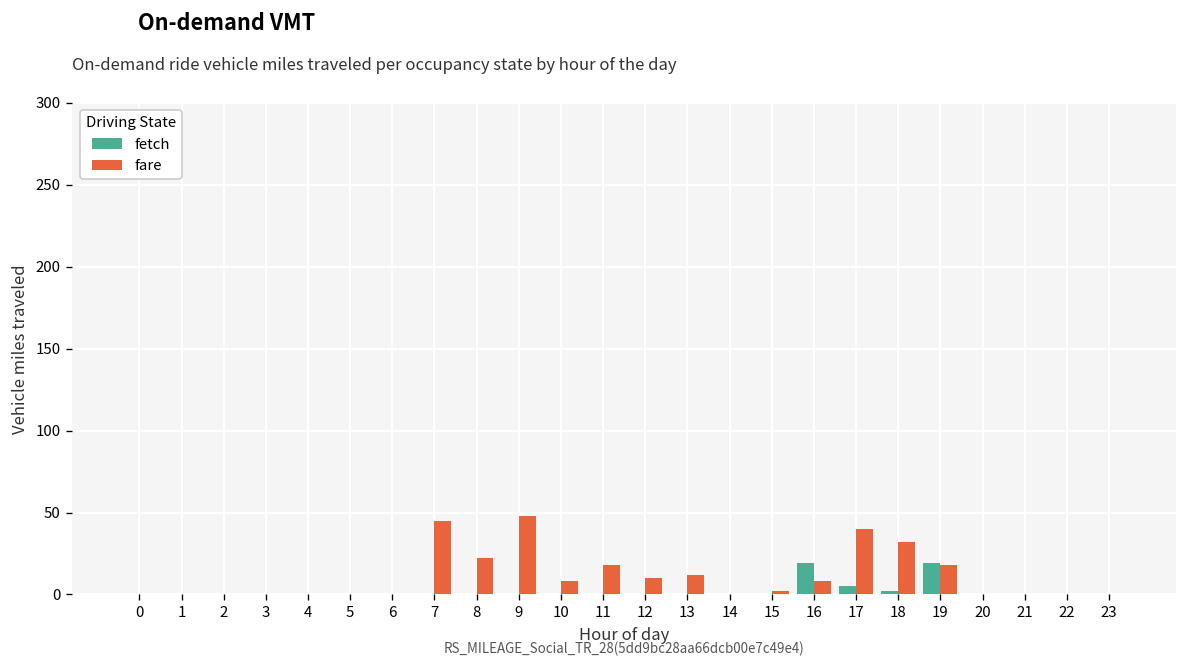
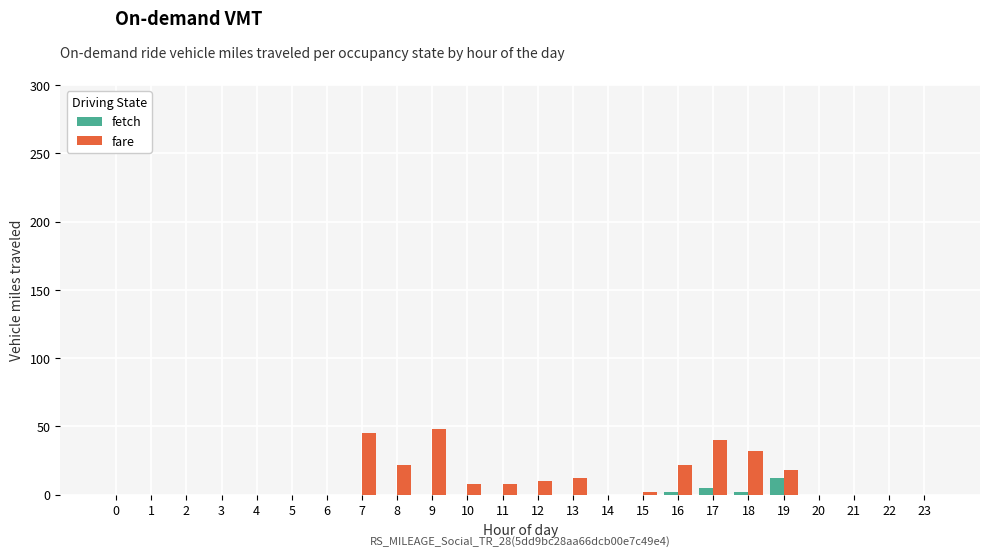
  {
    "fetch": {
      "0": 0,
      "1": 0,
      "2": 0,
      "3": 0,
      "4": 0,
      "5": 0,
      "6": 0,
      "7": 0,
      "8": 0,
      "9": 0,
      "10": 0,
      "11": 0,
      "12": 0,
      "13": 0,
      "14": 0,
      "15": 0,
-     "16": 19,
+     "16": 2,
      "17": 5,
      "18": 2,
-     "19": 19,
+     "19": 12,
      "20": 0,
      "21": 0,
      "22": 0,
      "23": 0
    },
    "fare": {
      "0": 0,
      "1": 0,
      "2": 0,
      "3": 0,
      "4": 0,
      "5": 0,
      "6": 0,
      "7": 45,
      "8": 22,
      "9": 48,
      "10": 8,
-     "11": 18,
+     "11": 8,
      "12": 10,
      "13": 12,
      "14": 0,
      "15": 2,
-     "16": 8,
+     "16": 22,
      "17": 40,
      "18": 32,
      "19": 18,
      "20": 0,
      "21": 0,
      "22": 0,
      "23": 0
    }
  }
